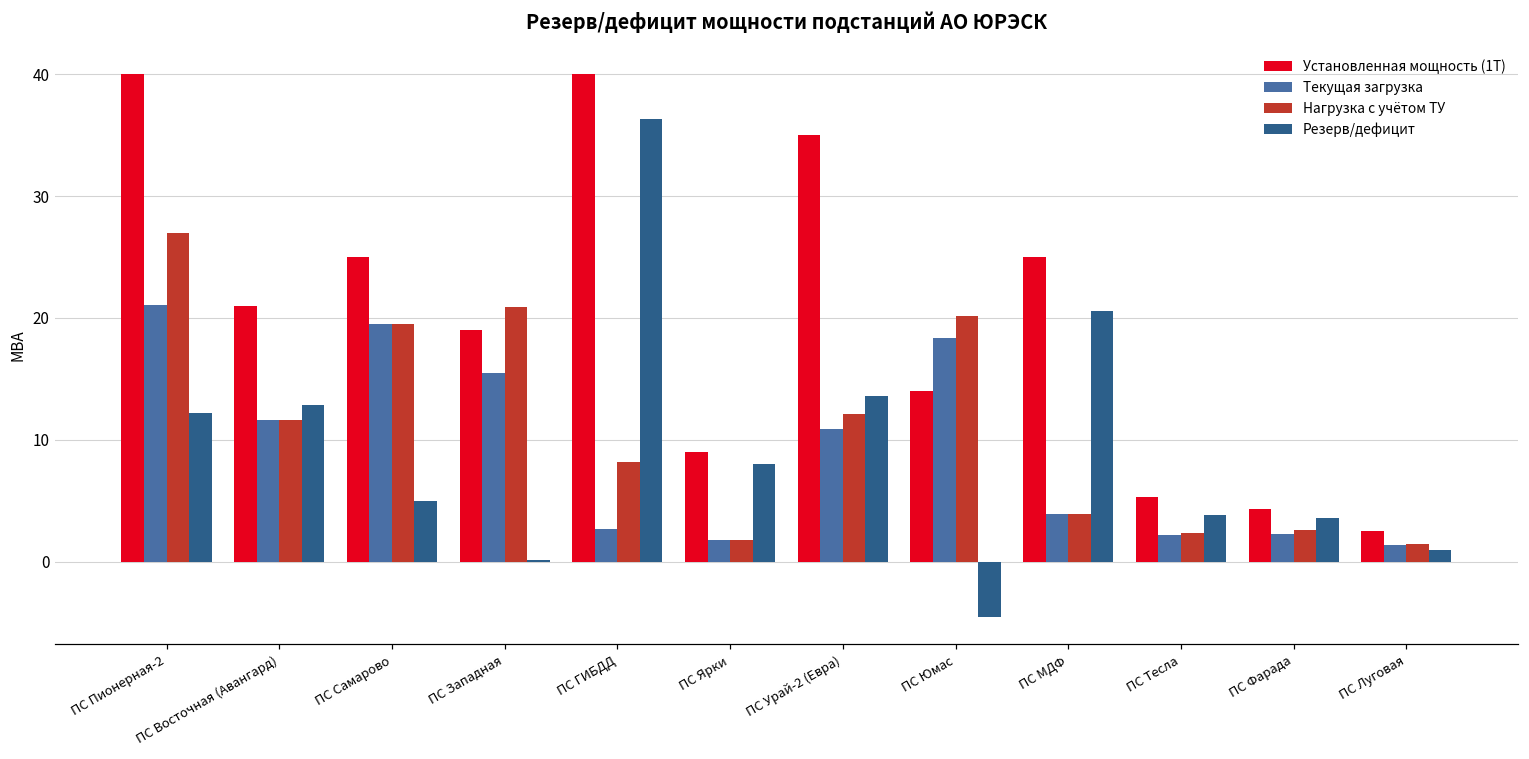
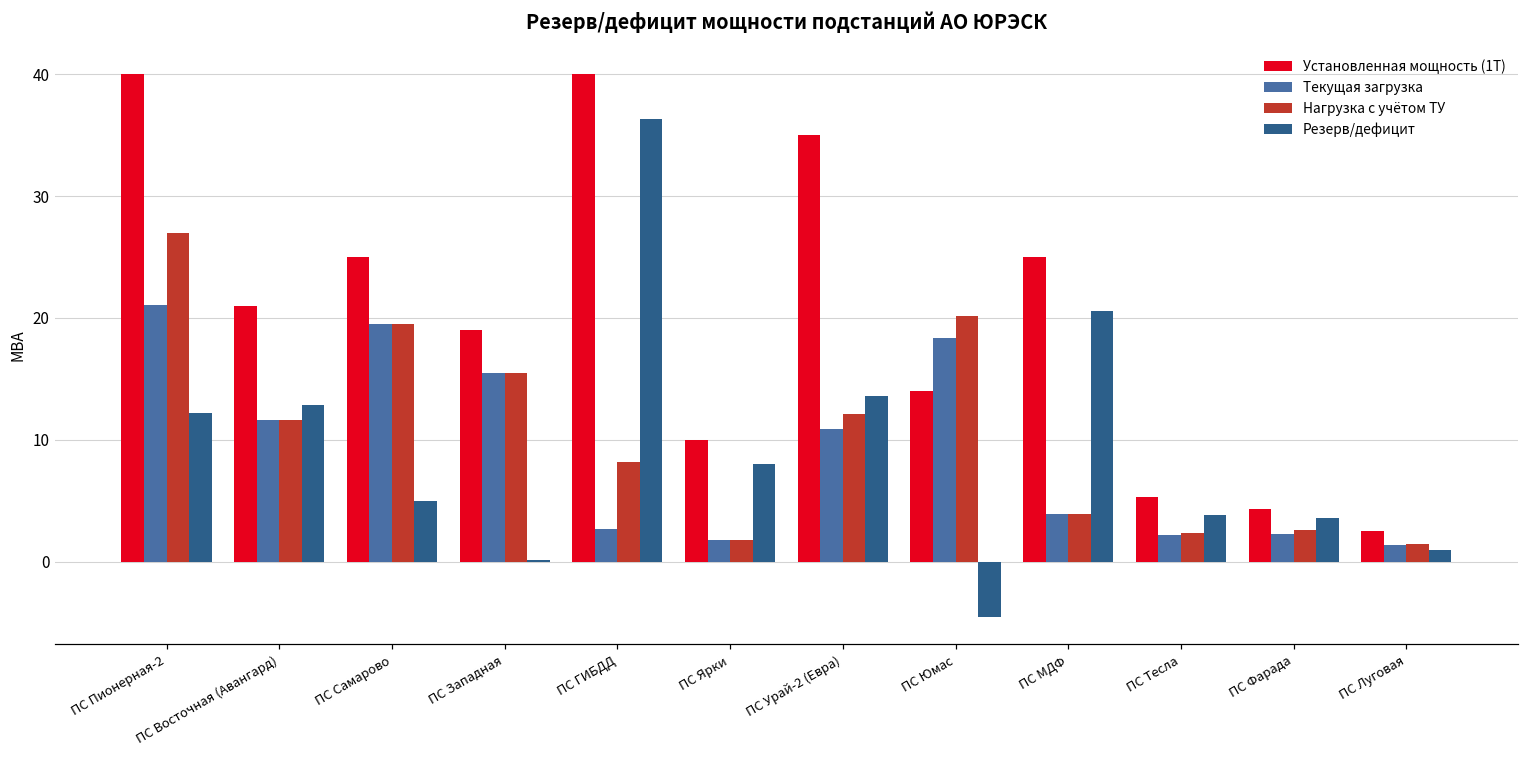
  {
    "Установленная мощность (1Т)": {
      "ПС Пионерная-2": 40,
      "ПС Восточная (Авангард)": 21,
      "ПС Самарово": 25,
      "ПС Западная": 19,
      "ПС ГИБДД": 40,
-     "ПС Ярки": 9,
+     "ПС Ярки": 10,
      "ПС Урай-2 (Евра)": 35,
      "ПС Юмас": 14,
      "ПС МДФ": 25,
      "ПС Тесла": 5.3,
      "ПС Фарада": 4.3,
      "ПС Луговая": 2.5
    },
    "Нагрузка с учётом ТУ": {
      "ПС Пионерная-2": 27.0,
      "ПС Восточная (Авангард)": 11.7,
      "ПС Самарово": 19.5,
-     "ПС Западная": 20.9,
+     "ПС Западная": 15.5,
      "ПС ГИБДД": 8.2,
      "ПС Ярки": 1.8,
      "ПС Урай-2 (Евра)": 12.2,
      "ПС Юмас": 20.2,
      "ПС МДФ": 3.9,
      "ПС Тесла": 2.4,
      "ПС Фарада": 2.6,
      "ПС Луговая": 1.5
    }
  }
